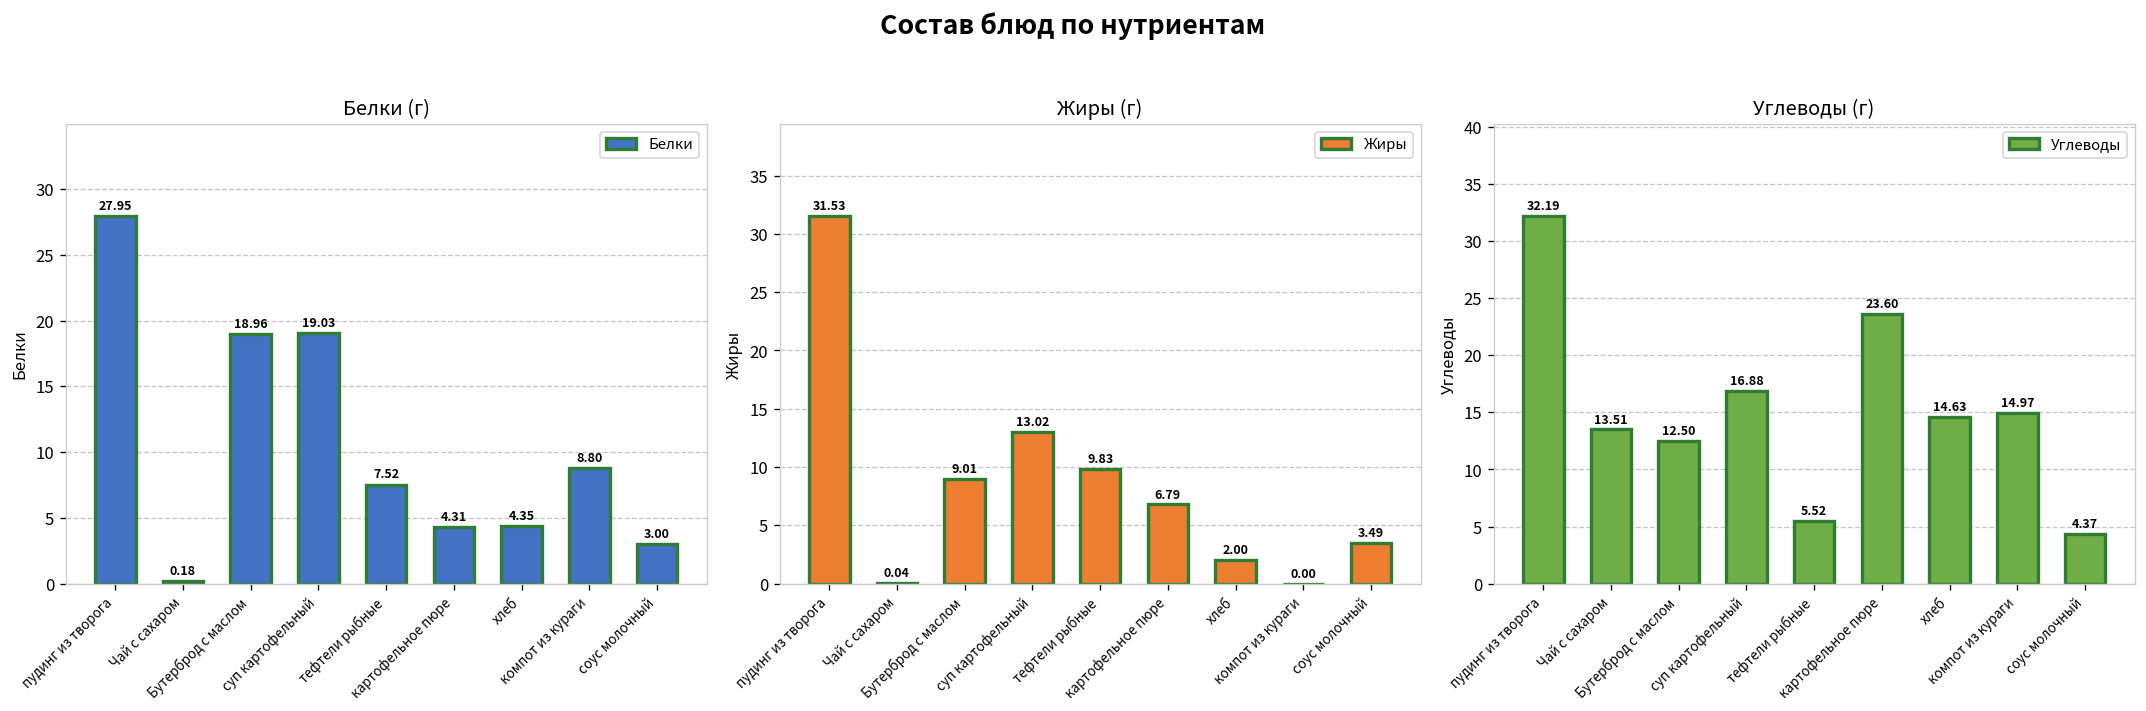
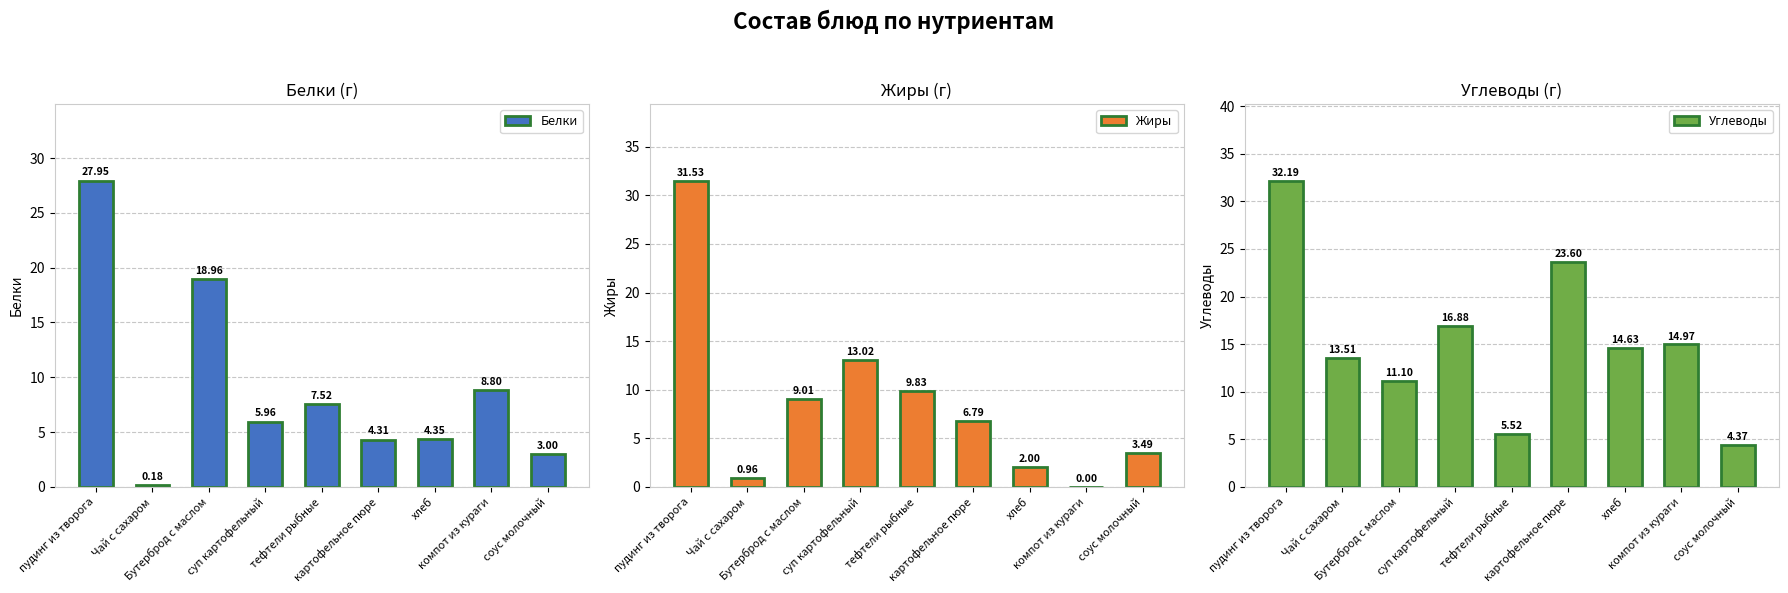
  {
    "Белки (г)": {
      "пудинг из творога": 27.95,
      "Чай с сахаром": 0.18,
      "Бутерброд с маслом": 18.96,
-     "суп картофельный": 19.03,
+     "суп картофельный": 5.96,
      "тефтели рыбные": 7.52,
      "картофельное пюре": 4.31,
      "хлеб": 4.35,
      "компот из кураги": 8.80,
      "соус молочный": 3.00
    },
    "Жиры (г)": {
      "пудинг из творога": 31.53,
-     "Чай с сахаром": 0.04,
+     "Чай с сахаром": 0.96,
      "Бутерброд с маслом": 9.01,
      "суп картофельный": 13.02,
      "тефтели рыбные": 9.83,
      "картофельное пюре": 6.79,
      "хлеб": 2.00,
      "компот из кураги": 0.00,
      "соус молочный": 3.49
    },
    "Углеводы (г)": {
      "пудинг из творога": 32.19,
      "Чай с сахаром": 13.51,
-     "Бутерброд с маслом": 12.50,
+     "Бутерброд с маслом": 11.10,
      "суп картофельный": 16.88,
      "тефтели рыбные": 5.52,
      "картофельное пюре": 23.60,
      "хлеб": 14.63,
      "компот из кураги": 14.97,
      "соус молочный": 4.37
    }
  }
